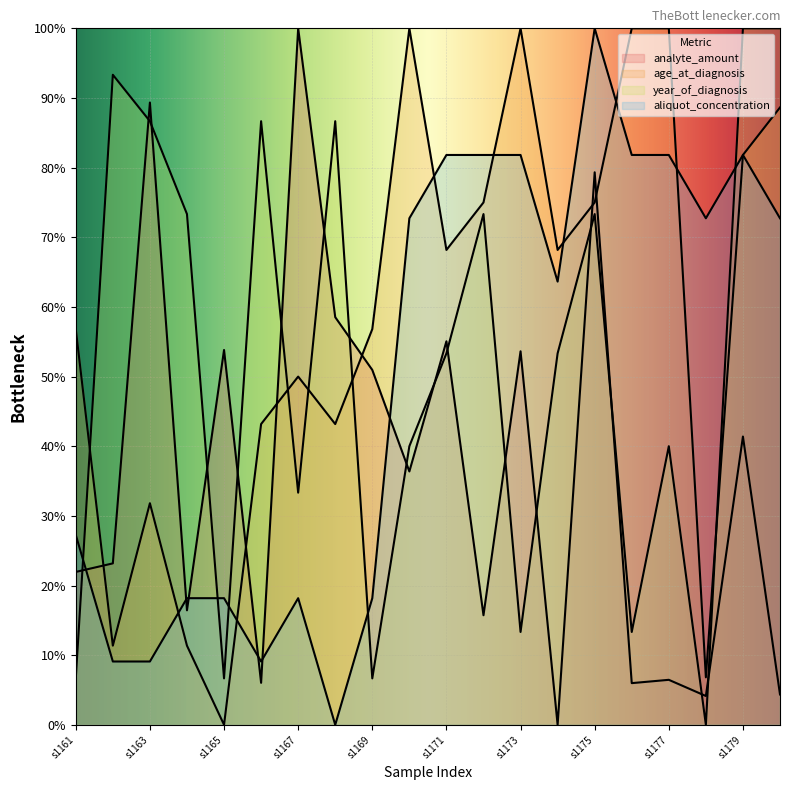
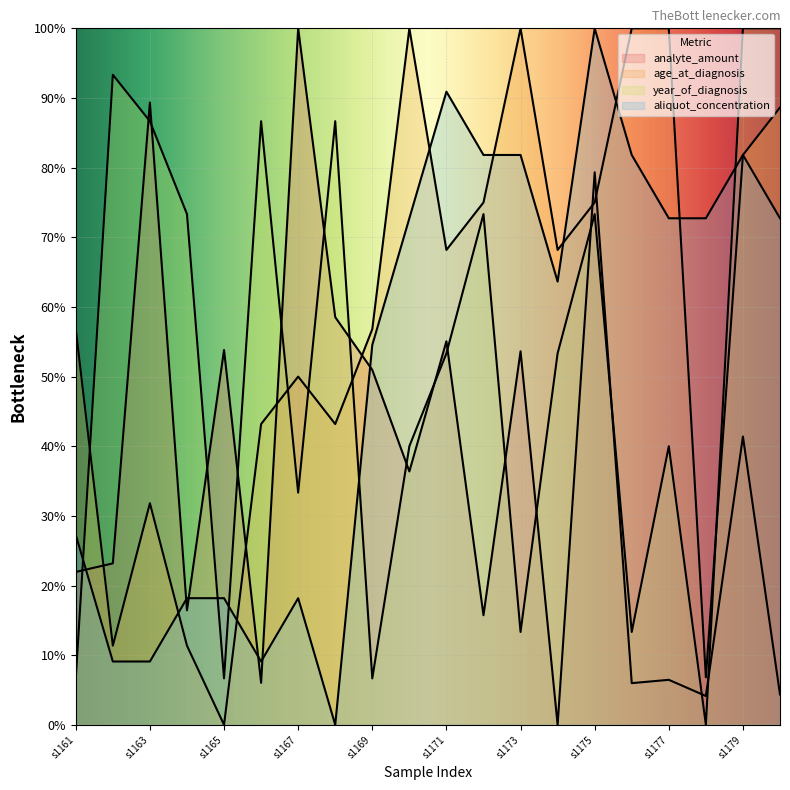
  {
    "aliquot_concentration": {
      "s1161": "27%",
      "s1163": "9%",
      "s1165": "18%",
      "s1167": "18%",
-     "s1169": "18%",
-     "s1171": "82%",
+     "s1169": "55%",
+     "s1171": "91%",
      "s1173": "82%",
      "s1175": "100%",
-     "s1177": "82%"
+     "s1177": "73%"
    }
  }
